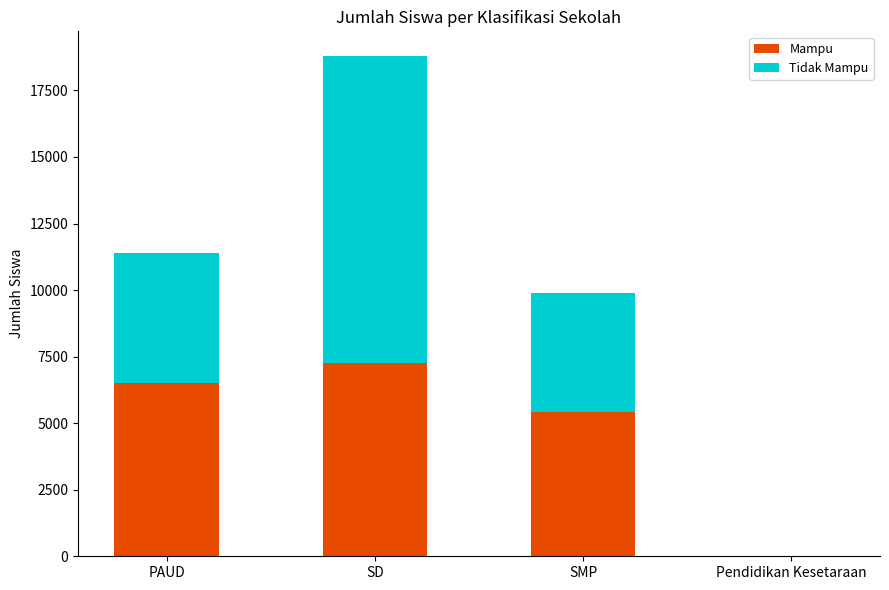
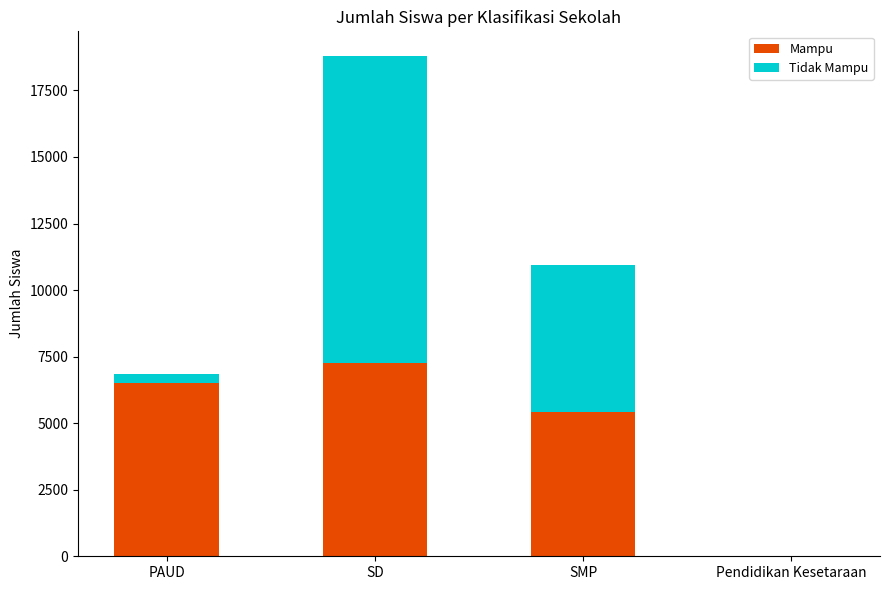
  {
    "Mampu": {
      "PAUD": 6500,
      "SD": 7300,
      "SMP": 5400,
      "Pendidikan Kesetaraan": 0
    },
    "Tidak Mampu": {
-     "PAUD": 4900,
+     "PAUD": 300,
      "SD": 11500,
-     "SMP": 4400,
+     "SMP": 5500,
      "Pendidikan Kesetaraan": 0
    }
  }
